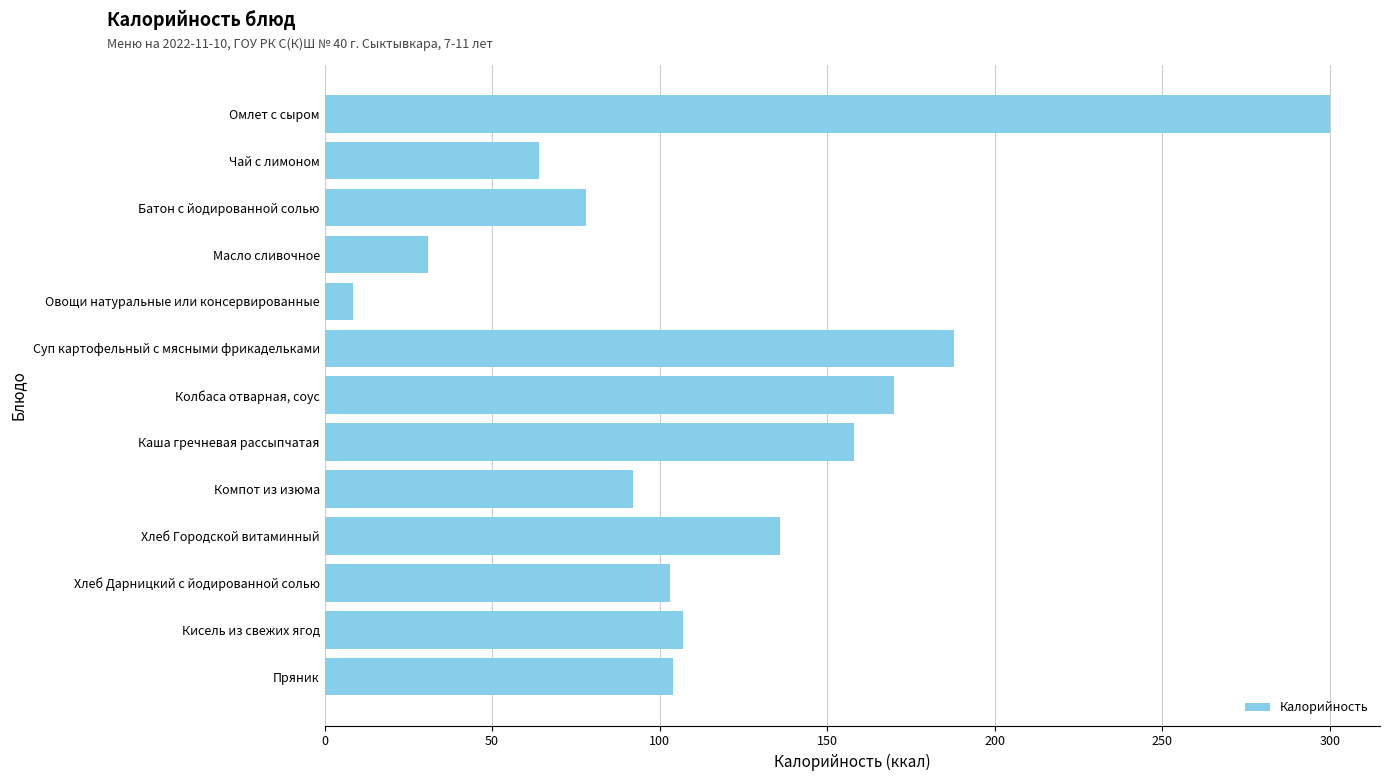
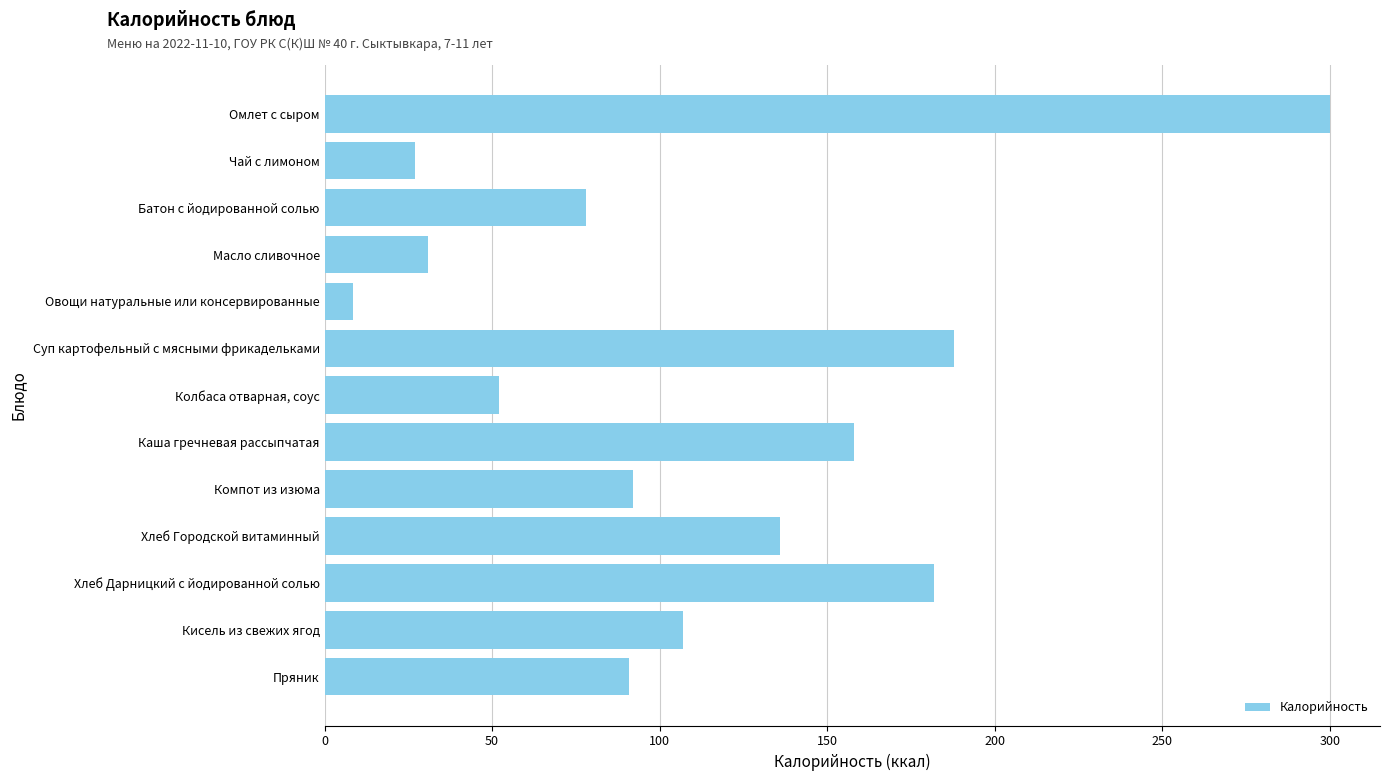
  {
    "Омлет с сыром": 300,
-   "Чай с лимоном": 64,
+   "Чай с лимоном": 27,
    "Батон с йодированной солью": 78,
    "Масло сливочное": 31,
    "Овощи натуральные или консервированные": 8,
    "Суп картофельный с мясными фрикадельками": 188,
-   "Колбаса отварная, соус": 170,
+   "Колбаса отварная, соус": 52,
    "Каша гречневая рассыпчатая": 158,
    "Компот из изюма": 92,
    "Хлеб Городской витаминный": 136,
-   "Хлеб Дарницкий с йодированной солью": 103,
+   "Хлеб Дарницкий с йодированной солью": 182,
    "Кисель из свежих ягод": 107,
-   "Пряник": 104
+   "Пряник": 91
  }
